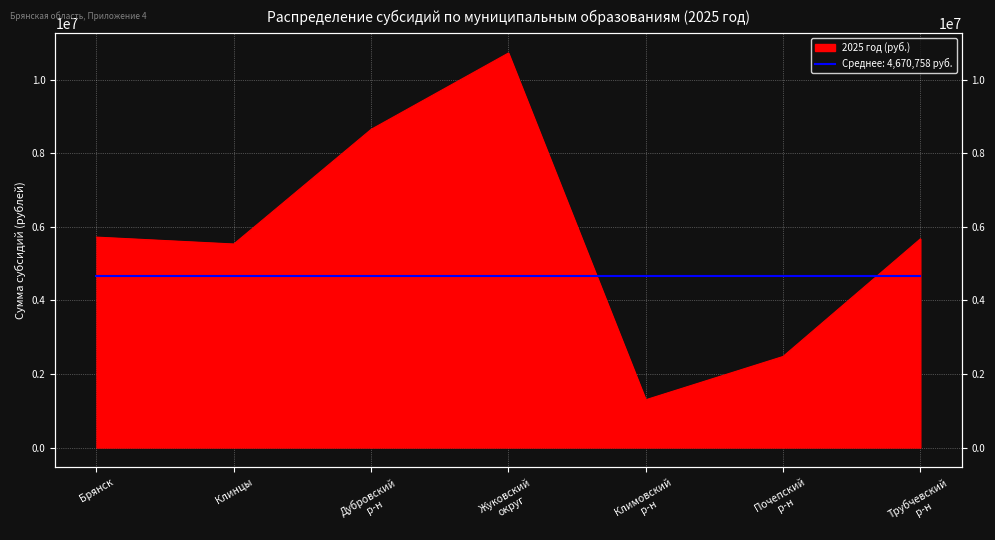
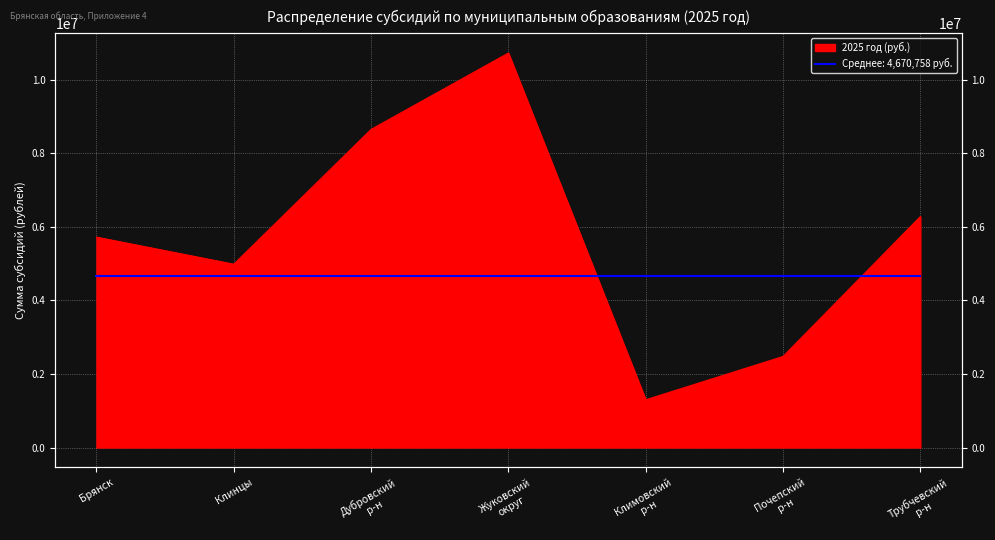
  {
    "2025 год (руб.)": {
      "Брянск": 5700000,
-     "Клинцы": 5500000,
+     "Клинцы": 5000000,
      "Дубровский р-н": 8600000,
      "Жуковский округ": 10700000,
      "Климовский р-н": 1300000,
      "Почепский р-н": 2500000,
-     "Трубчевский р-н": 5700000
+     "Трубчевский р-н": 6300000
    }
  }
